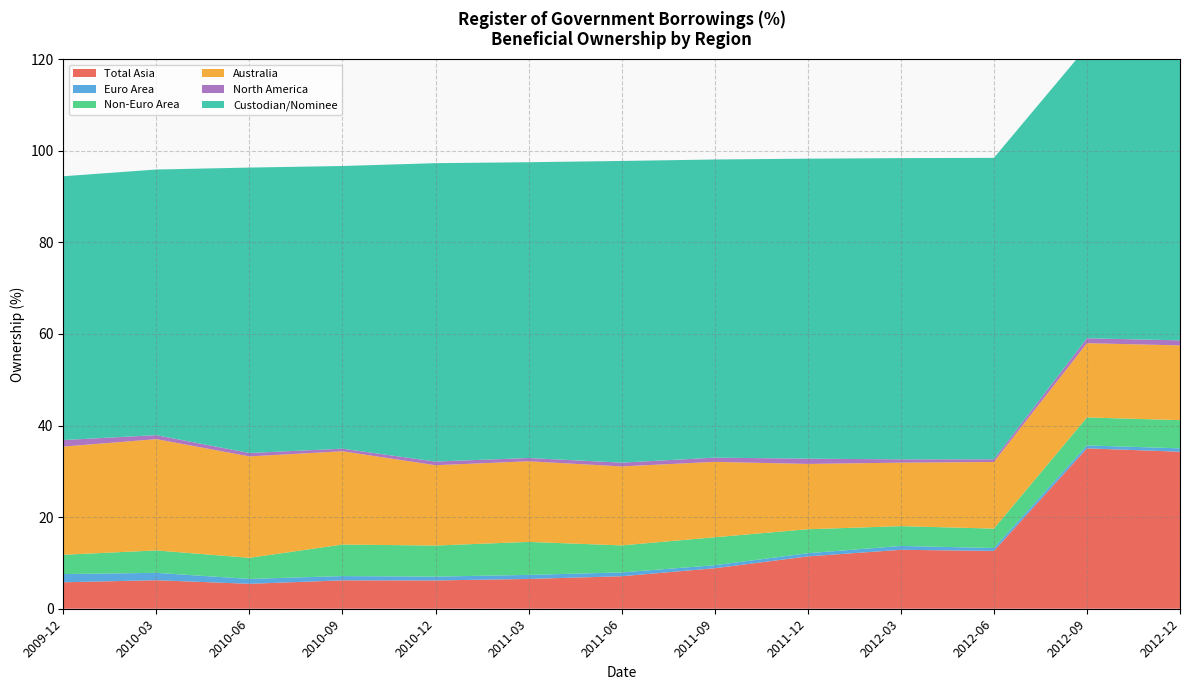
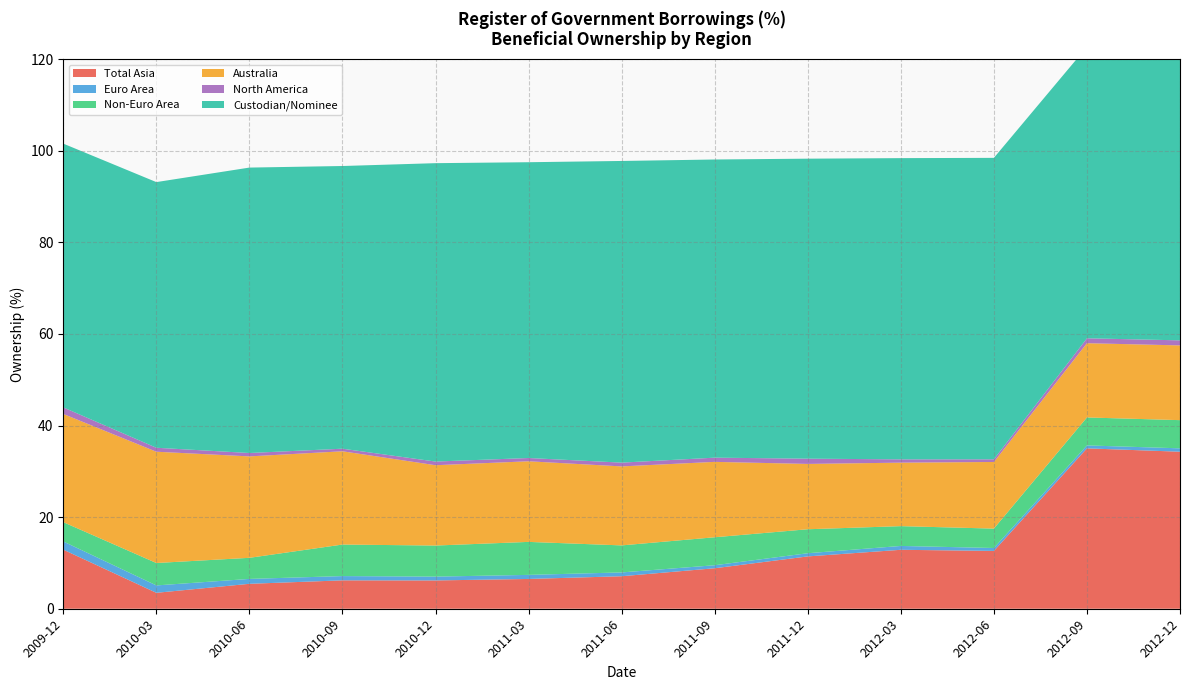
  {
    "Total Asia": {
-     "2009-12": 6,
-     "2010-03": 6,
+     "2009-12": 13,
+     "2010-03": 3,
      "2010-06": 5,
      "2010-09": 6,
      "2010-12": 6,
      "2011-03": 7,
      "2011-06": 7,
      "2011-09": 9,
      "2011-12": 11,
      "2012-03": 13,
      "2012-06": 13,
      "2012-09": 35,
      "2012-12": 34
    }
  }
